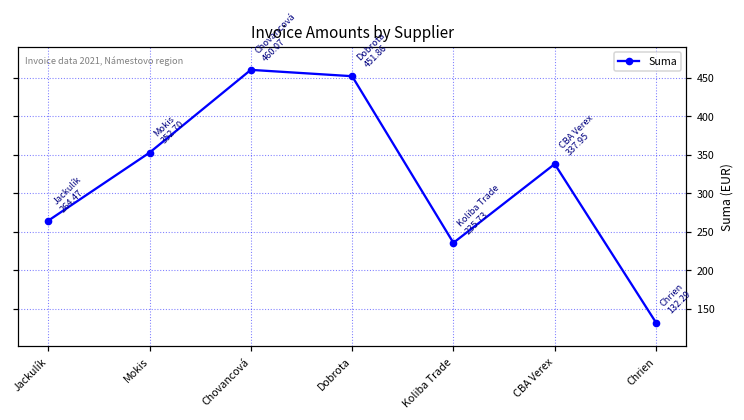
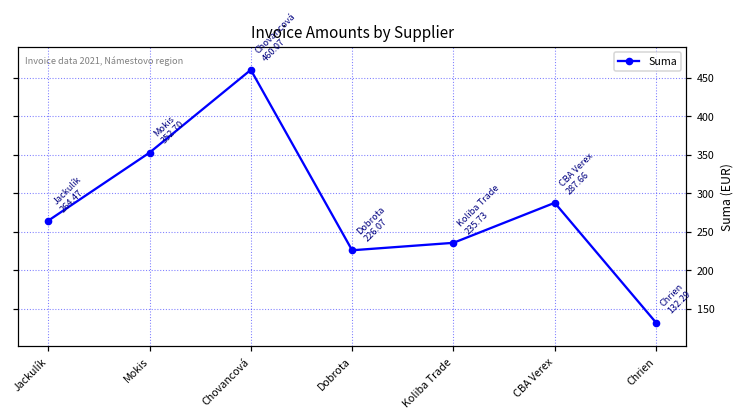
  {
    "Jackulík": 264.47,
    "Mokis": 352.70,
    "Chovancová": 460.07,
-   "Dobrota": 451.86,
+   "Dobrota": 226.07,
    "Koliba Trade": 235.73,
-   "CBA Verex": 337.95,
+   "CBA Verex": 287.66,
    "Chrien": 132.29
  }
